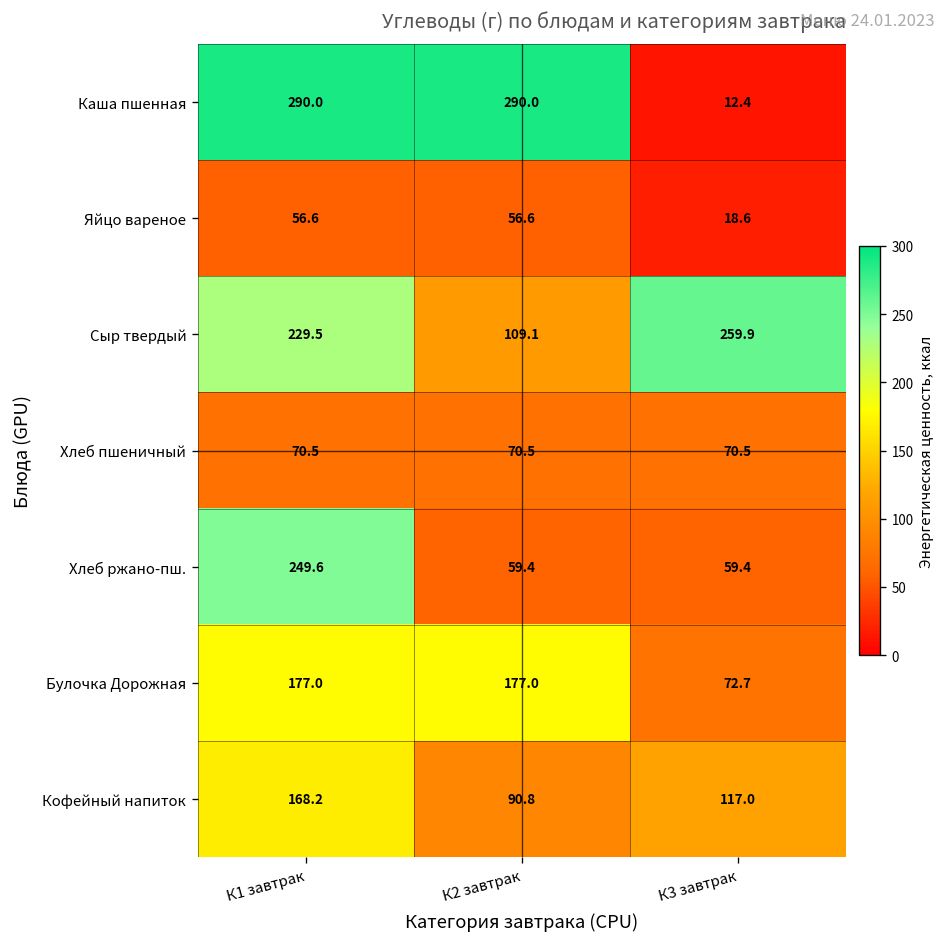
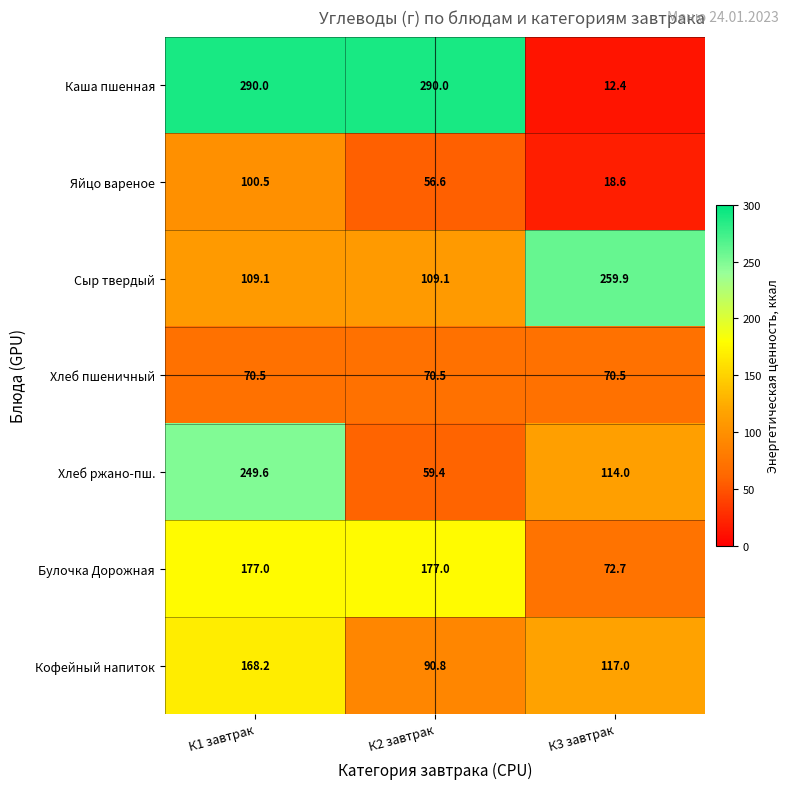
  {
    "Каша пшенная": {
      "К1 завтрак": 290.0,
      "К2 завтрак": 290.0,
      "К3 завтрак": 12.4
    },
    "Яйцо вареное": {
-     "К1 завтрак": 56.6,
+     "К1 завтрак": 100.5,
      "К2 завтрак": 56.6,
      "К3 завтрак": 18.6
    },
    "Сыр твердый": {
-     "К1 завтрак": 229.5,
+     "К1 завтрак": 109.1,
      "К2 завтрак": 109.1,
      "К3 завтрак": 259.9
    },
    "Хлеб пшеничный": {
      "К1 завтрак": 70.5,
      "К2 завтрак": 70.5,
      "К3 завтрак": 70.5
    },
    "Хлеб ржано-пш.": {
      "К1 завтрак": 249.6,
      "К2 завтрак": 59.4,
-     "К3 завтрак": 59.4
+     "К3 завтрак": 114.0
    },
    "Булочка Дорожная": {
      "К1 завтрак": 177.0,
      "К2 завтрак": 177.0,
      "К3 завтрак": 72.7
    },
    "Кофейный напиток": {
      "К1 завтрак": 168.2,
      "К2 завтрак": 90.8,
      "К3 завтрак": 117.0
    }
  }
